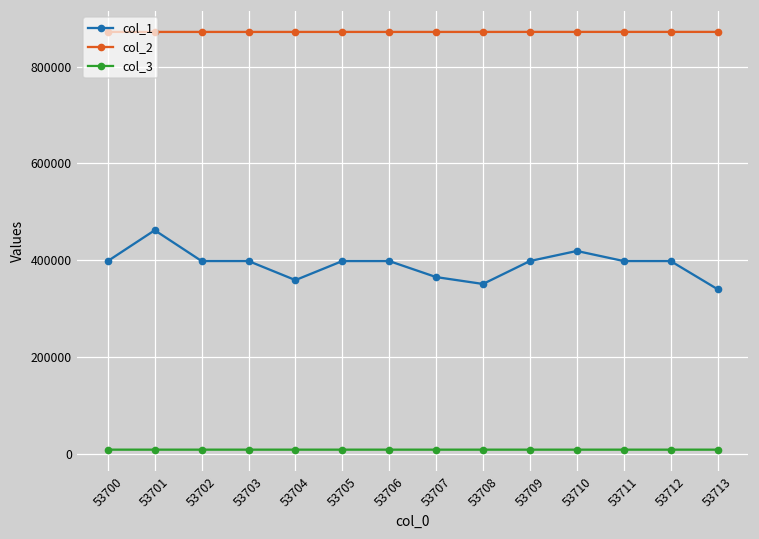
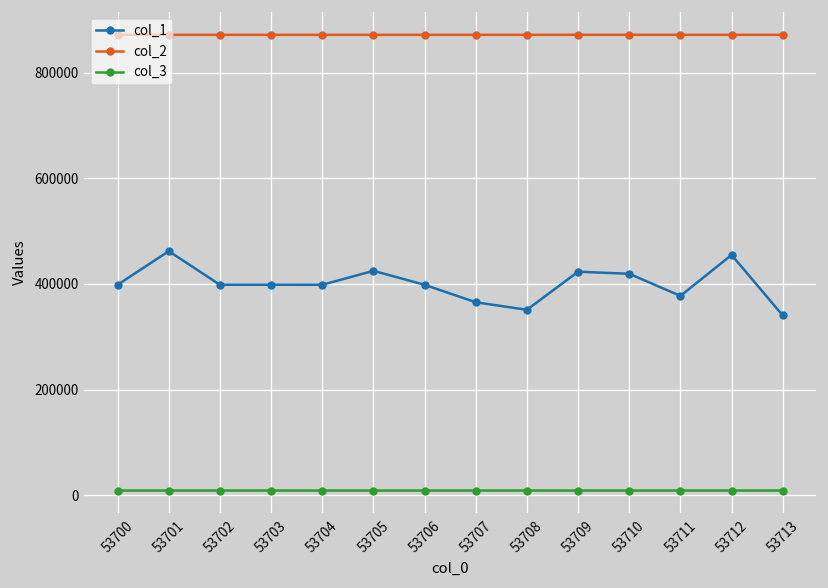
  {
    "col_1": {
      "53700": 400000,
      "53701": 460000,
      "53702": 400000,
      "53703": 400000,
-     "53704": 360000,
-     "53705": 400000,
+     "53704": 400000,
+     "53705": 420000,
      "53706": 400000,
      "53707": 370000,
      "53708": 350000,
-     "53709": 400000,
+     "53709": 420000,
      "53710": 420000,
-     "53711": 400000,
-     "53712": 400000,
+     "53711": 380000,
+     "53712": 450000,
      "53713": 340000
    },
    "col_2": {
      "53702": 870000,
      "53703": 870000,
      "53704": 870000,
      "53705": 870000,
      "53706": 870000,
      "53707": 870000,
      "53708": 870000,
      "53709": 870000,
      "53710": 870000,
      "53711": 870000,
      "53712": 870000,
      "53713": 870000
    },
    "col_3": {
      "53700": 10000,
      "53701": 10000,
      "53702": 10000,
      "53703": 10000,
      "53704": 10000,
      "53705": 10000,
      "53706": 10000,
      "53707": 10000,
      "53708": 10000,
      "53709": 10000,
      "53710": 10000,
      "53711": 10000,
      "53712": 10000,
      "53713": 10000
    }
  }
